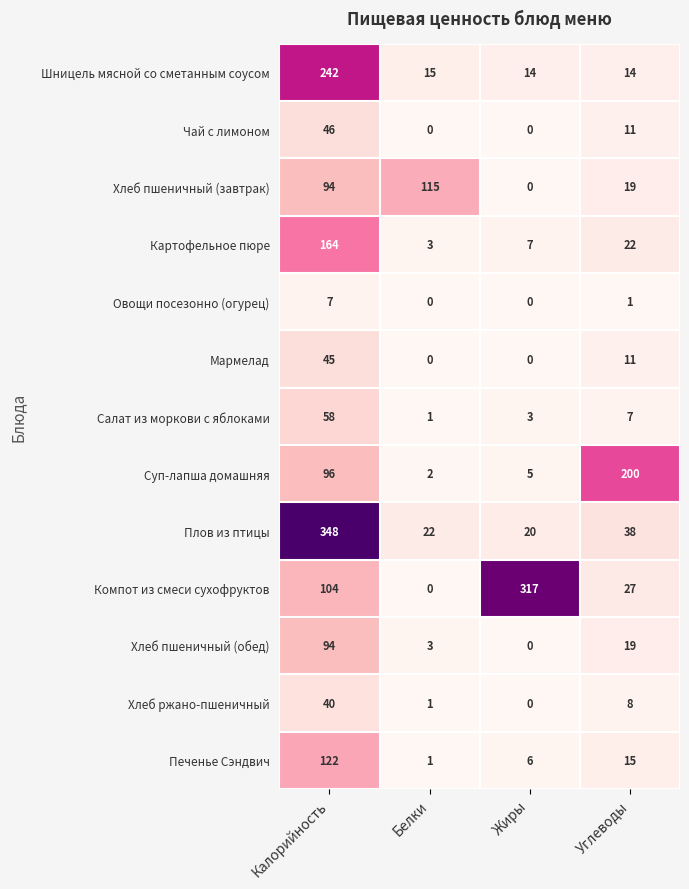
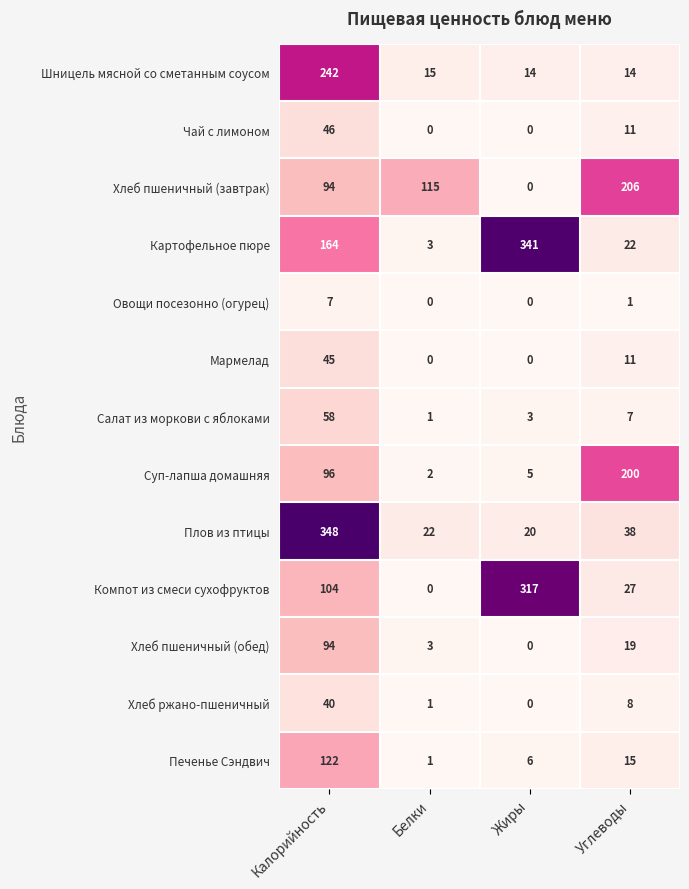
  {
    "Шницель мясной со сметанным соусом": {
      "Калорийность": 242,
      "Белки": 15,
      "Жиры": 14,
      "Углеводы": 14
    },
    "Чай с лимоном": {
      "Калорийность": 46,
      "Белки": 0,
      "Жиры": 0,
      "Углеводы": 11
    },
    "Хлеб пшеничный (завтрак)": {
      "Калорийность": 94,
      "Белки": 115,
      "Жиры": 0,
-     "Углеводы": 19
+     "Углеводы": 206
    },
    "Картофельное пюре": {
      "Калорийность": 164,
      "Белки": 3,
-     "Жиры": 7,
+     "Жиры": 341,
      "Углеводы": 22
    },
    "Овощи посезонно (огурец)": {
      "Калорийность": 7,
      "Белки": 0,
      "Жиры": 0,
      "Углеводы": 1
    },
    "Мармелад": {
      "Калорийность": 45,
      "Белки": 0,
      "Жиры": 0,
      "Углеводы": 11
    },
    "Салат из моркови с яблоками": {
      "Калорийность": 58,
      "Белки": 1,
      "Жиры": 3,
      "Углеводы": 7
    },
    "Суп-лапша домашняя": {
      "Калорийность": 96,
      "Белки": 2,
      "Жиры": 5,
      "Углеводы": 200
    },
    "Плов из птицы": {
      "Калорийность": 348,
      "Белки": 22,
      "Жиры": 20,
      "Углеводы": 38
    },
    "Компот из смеси сухофруктов": {
      "Калорийность": 104,
      "Белки": 0,
      "Жиры": 317,
      "Углеводы": 27
    },
    "Хлеб пшеничный (обед)": {
      "Калорийность": 94,
      "Белки": 3,
      "Жиры": 0,
      "Углеводы": 19
    },
    "Хлеб ржано-пшеничный": {
      "Калорийность": 40,
      "Белки": 1,
      "Жиры": 0,
      "Углеводы": 8
    },
    "Печенье Сэндвич": {
      "Калорийность": 122,
      "Белки": 1,
      "Жиры": 6,
      "Углеводы": 15
    }
  }
